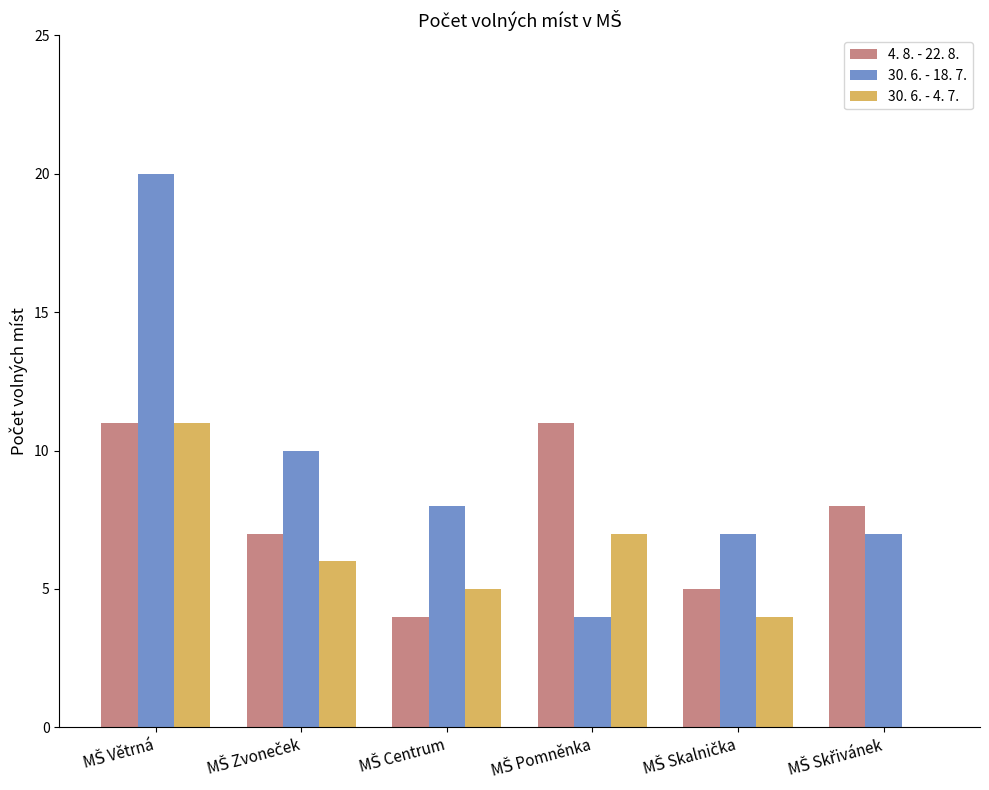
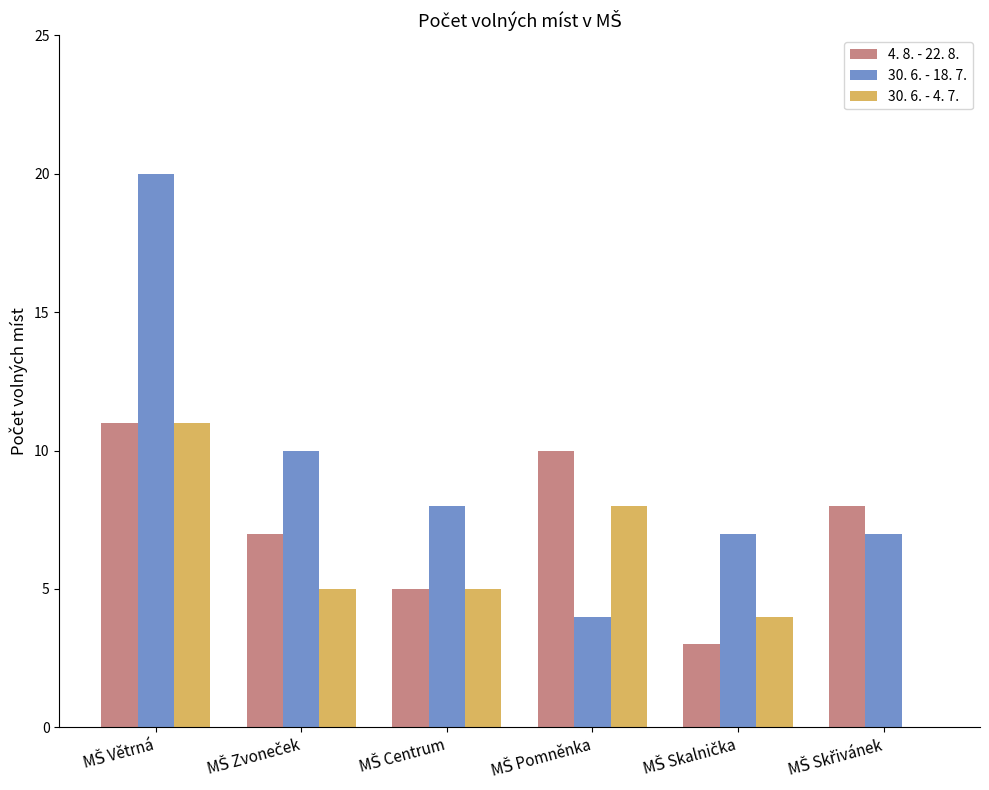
  {
    "4. 8. - 22. 8.": {
      "MŠ Větrná": 11,
      "MŠ Zvoneček": 7,
-     "MŠ Centrum": 4,
-     "MŠ Pomněnka": 11,
-     "MŠ Skalnička": 5,
+     "MŠ Centrum": 5,
+     "MŠ Pomněnka": 10,
+     "MŠ Skalnička": 3,
      "MŠ Skřivánek": 8
    },
    "30. 6. - 18. 7.": {
      "MŠ Větrná": 20,
      "MŠ Zvoneček": 10,
      "MŠ Centrum": 8,
      "MŠ Pomněnka": 4,
      "MŠ Skalnička": 7,
      "MŠ Skřivánek": 7
    },
    "30. 6. - 4. 7.": {
      "MŠ Větrná": 11,
-     "MŠ Zvoneček": 6,
+     "MŠ Zvoneček": 5,
      "MŠ Centrum": 5,
-     "MŠ Pomněnka": 7,
+     "MŠ Pomněnka": 8,
      "MŠ Skalnička": 4,
      "MŠ Skřivánek": 0
    }
  }
